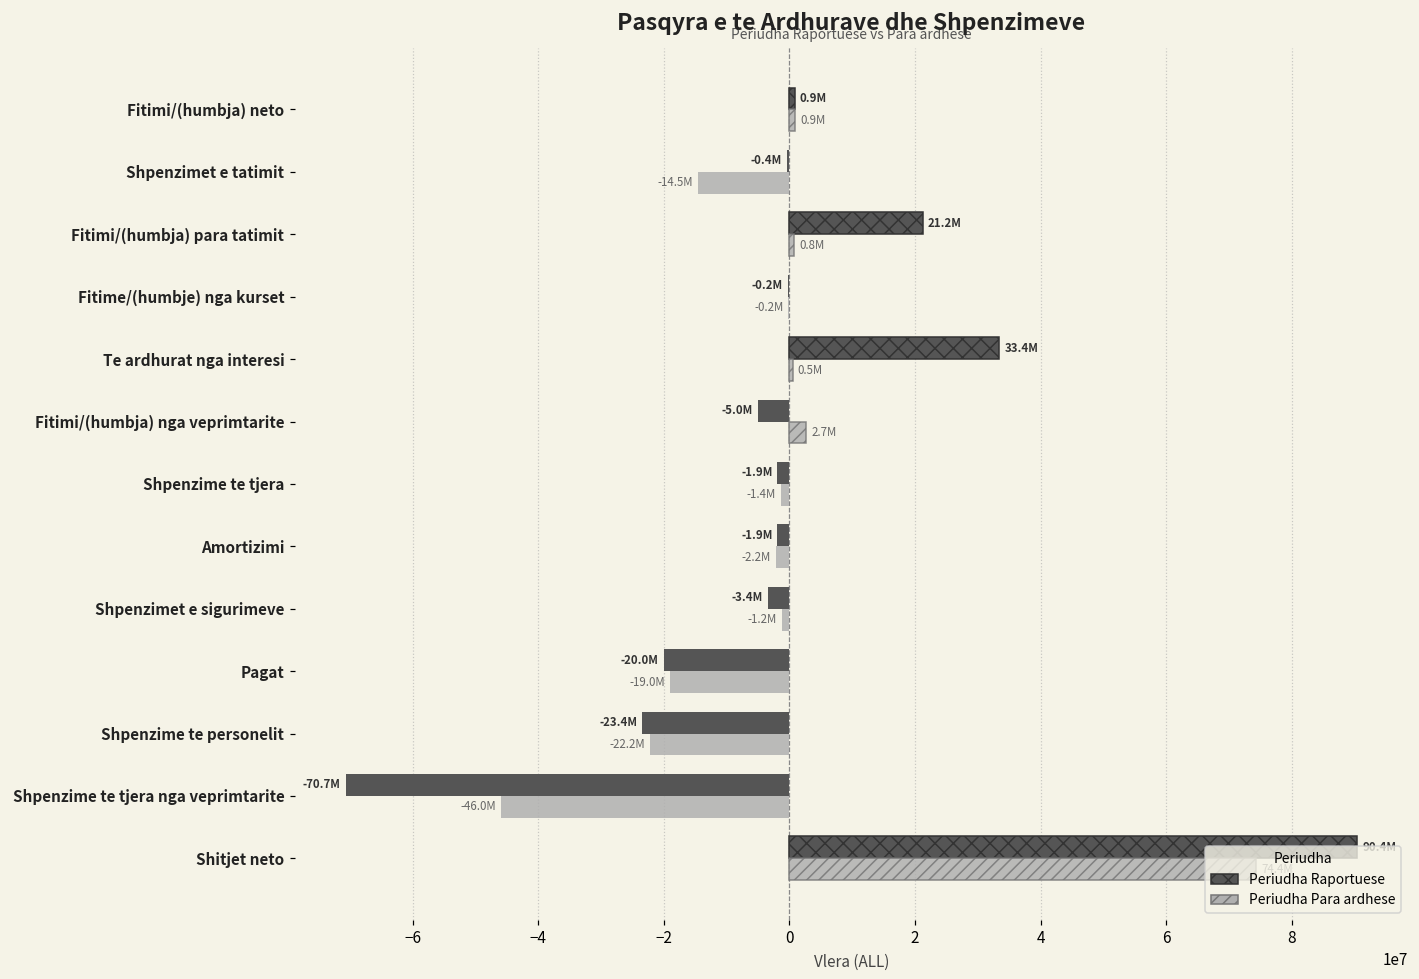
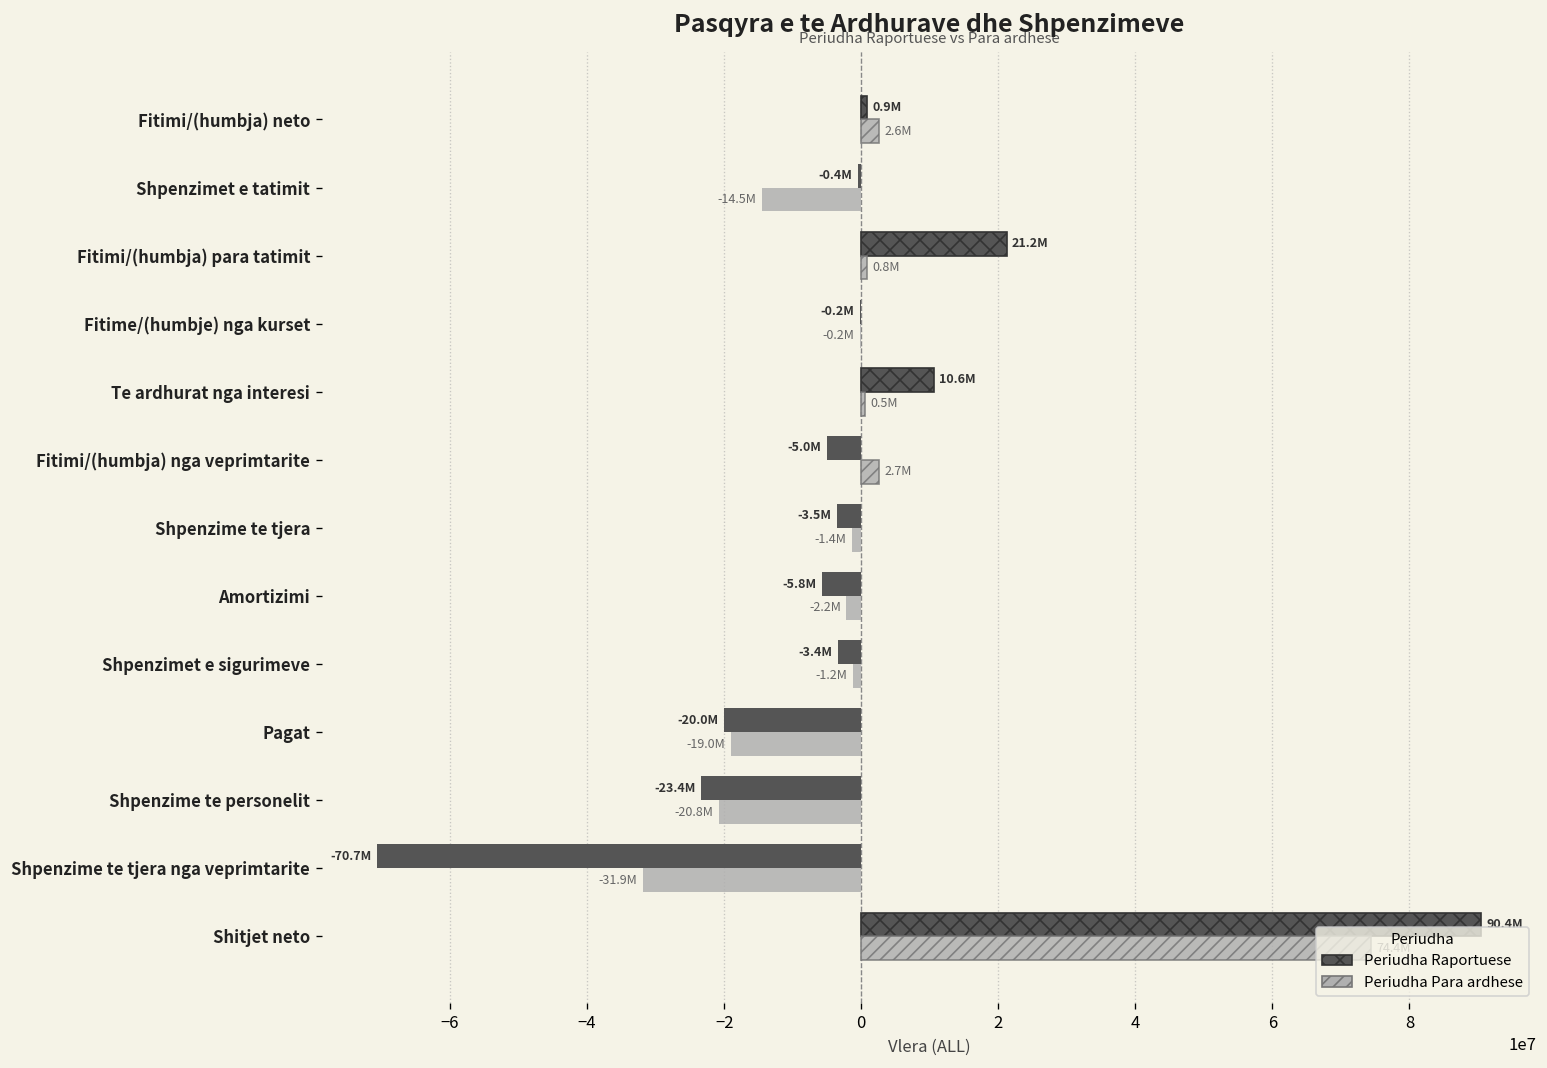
  {
    "Periudha Raportuese": {
      "Fitimi/(humbja) neto": "0.9M",
      "Shpenzimet e tatimit": "-0.4M",
      "Fitimi/(humbja) para tatimit": "21.2M",
      "Fitime/(humbje) nga kurset": "-0.2M",
-     "Te ardhurat nga interesi": "33.4M",
+     "Te ardhurat nga interesi": "10.6M",
      "Fitimi/(humbja) nga veprimtarite": "-5.0M",
-     "Shpenzime te tjera": "-1.9M",
-     "Amortizimi": "-1.9M",
+     "Shpenzime te tjera": "-3.5M",
+     "Amortizimi": "-5.8M",
      "Shpenzimet e sigurimeve": "-3.4M",
      "Pagat": "-20.0M",
      "Shpenzime te personelit": "-23.4M",
      "Shpenzime te tjera nga veprimtarite": "-70.7M"
    },
    "Periudha Para ardhese": {
-     "Fitimi/(humbja) neto": "0.9M",
+     "Fitimi/(humbja) neto": "2.6M",
      "Shpenzimet e tatimit": "-14.5M",
      "Fitimi/(humbja) para tatimit": "0.8M",
      "Fitime/(humbje) nga kurset": "-0.2M",
      "Te ardhurat nga interesi": "0.5M",
      "Fitimi/(humbja) nga veprimtarite": "2.7M",
      "Shpenzime te tjera": "-1.4M",
      "Amortizimi": "-2.2M",
      "Shpenzimet e sigurimeve": "-1.2M",
      "Pagat": "-19.0M",
-     "Shpenzime te personelit": "-22.2M",
-     "Shpenzime te tjera nga veprimtarite": "-46.0M"
+     "Shpenzime te personelit": "-20.8M",
+     "Shpenzime te tjera nga veprimtarite": "-31.9M"
    }
  }
